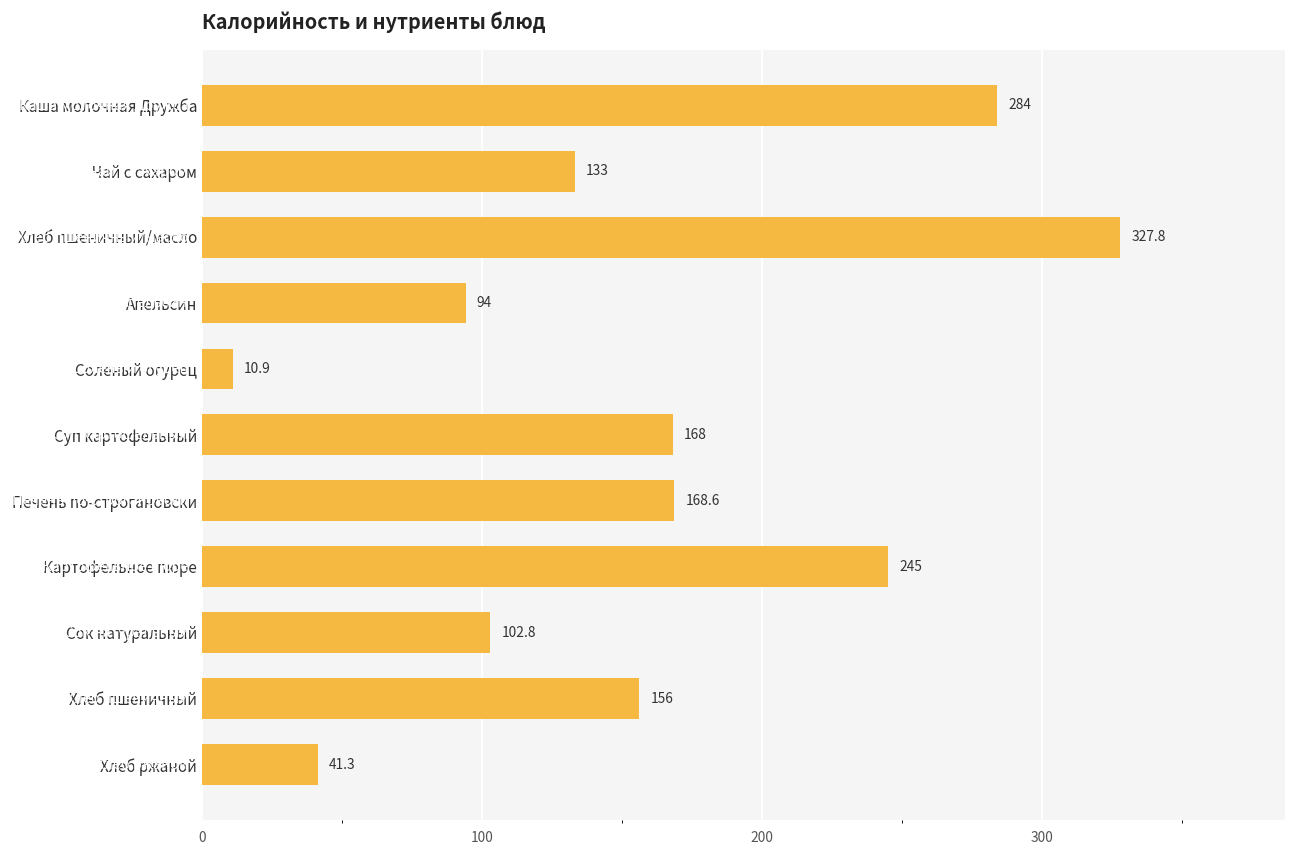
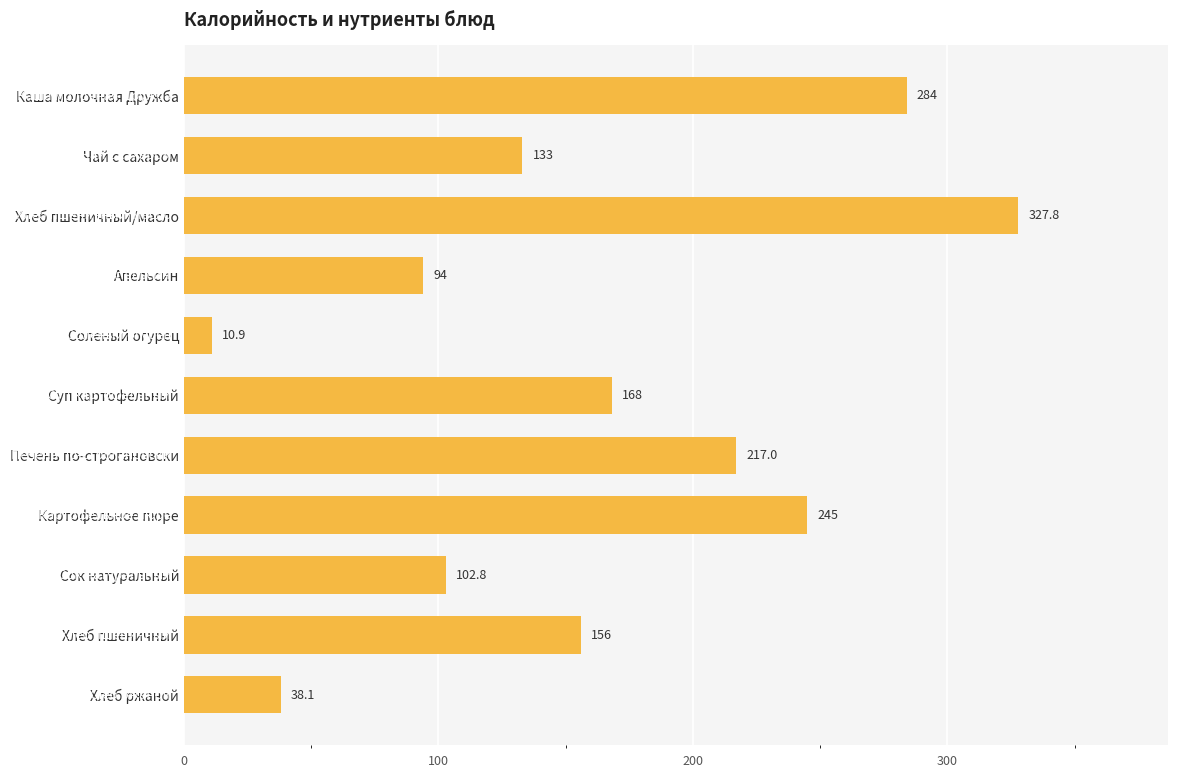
  {
    "Каша молочная Дружба": 284,
    "Чай с сахаром": 133,
    "Хлеб пшеничный/масло": 327.8,
    "Апельсин": 94,
    "Соленый огурец": 10.9,
    "Суп картофельный": 168,
-   "Печень по-строгановски": 168.6,
+   "Печень по-строгановски": 217.0,
    "Картофельное пюре": 245,
    "Сок натуральный": 102.8,
    "Хлеб пшеничный": 156,
-   "Хлеб ржаной": 41.3
+   "Хлеб ржаной": 38.1
  }
